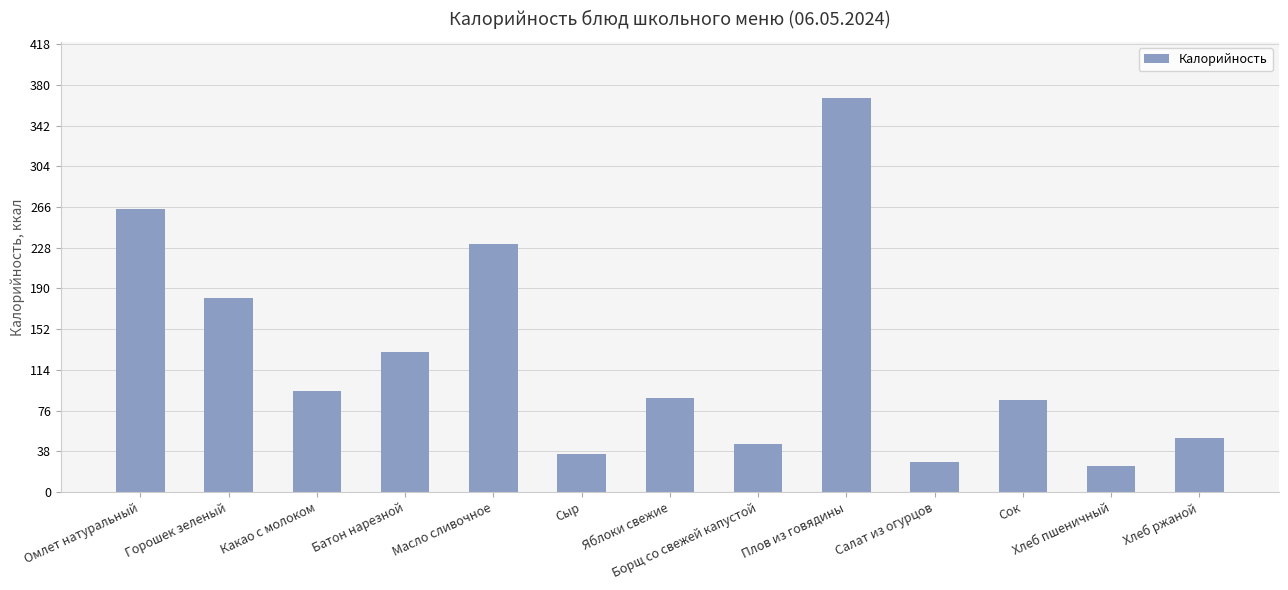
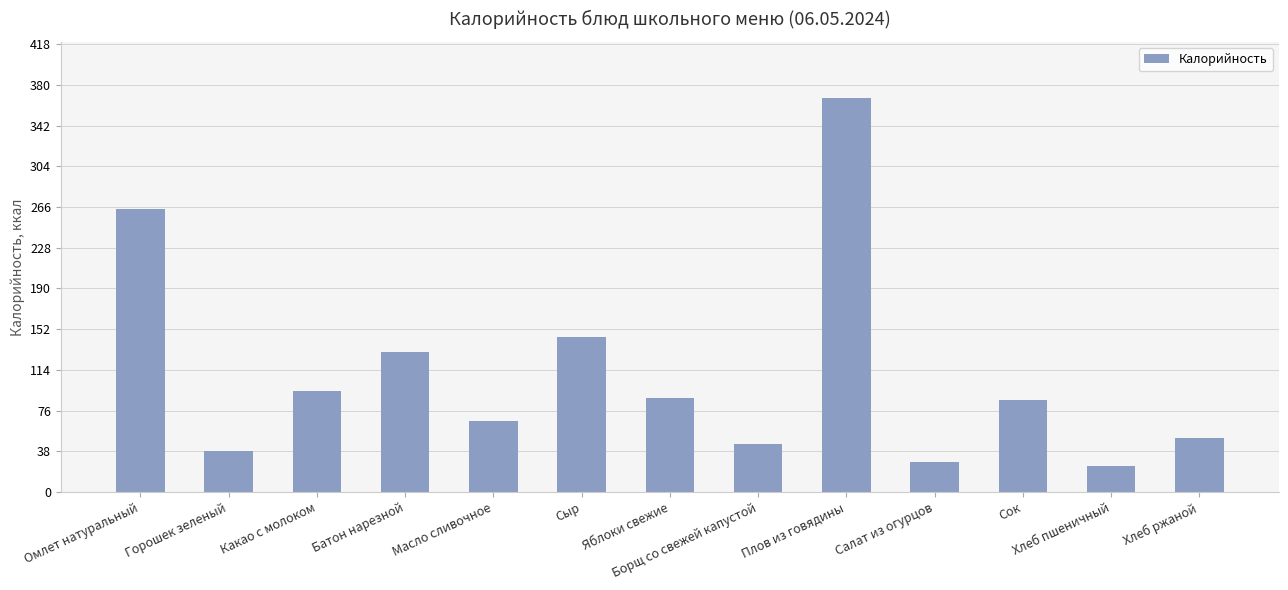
  {
    "Омлет натуральный": 264,
-   "Горошек зеленый": 181,
+   "Горошек зеленый": 38,
    "Какао с молоком": 94,
    "Батон нарезной": 131,
-   "Масло сливочное": 232,
-   "Сыр": 36,
+   "Масло сливочное": 66,
+   "Сыр": 144,
    "Яблоки свежие": 88,
    "Борщ со свежей капустой": 45,
    "Плов из говядины": 368,
    "Салат из огурцов": 28,
    "Сок": 86,
    "Хлеб пшеничный": 24,
    "Хлеб ржаной": 51
  }
